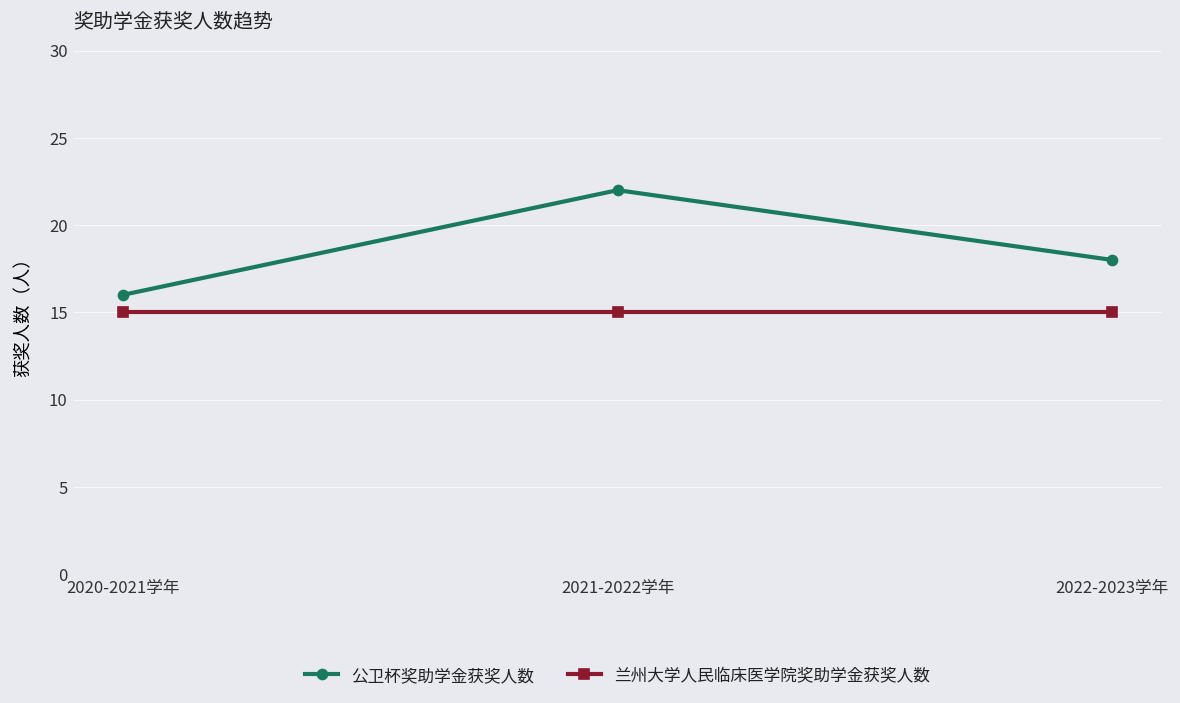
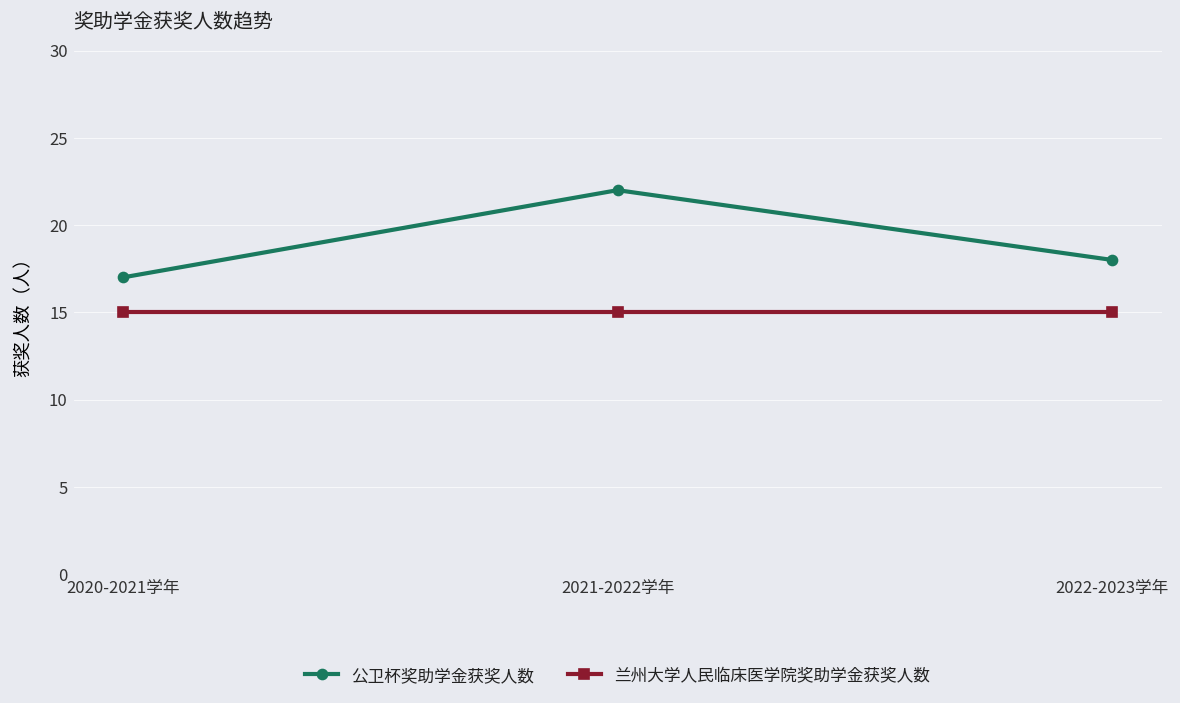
  {
    "公卫杯奖助学金获奖人数": {
-     "2020-2021学年": 16,
+     "2020-2021学年": 17,
      "2021-2022学年": 22,
      "2022-2023学年": 18
    },
    "兰州大学人民临床医学院奖助学金获奖人数": {
      "2020-2021学年": 15,
      "2021-2022学年": 15,
      "2022-2023学年": 15
    }
  }
